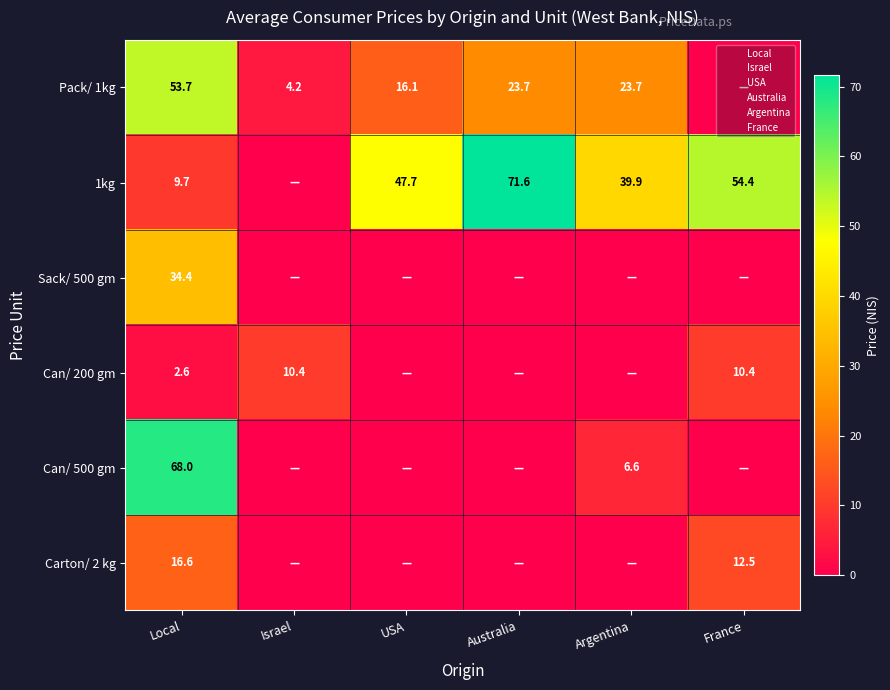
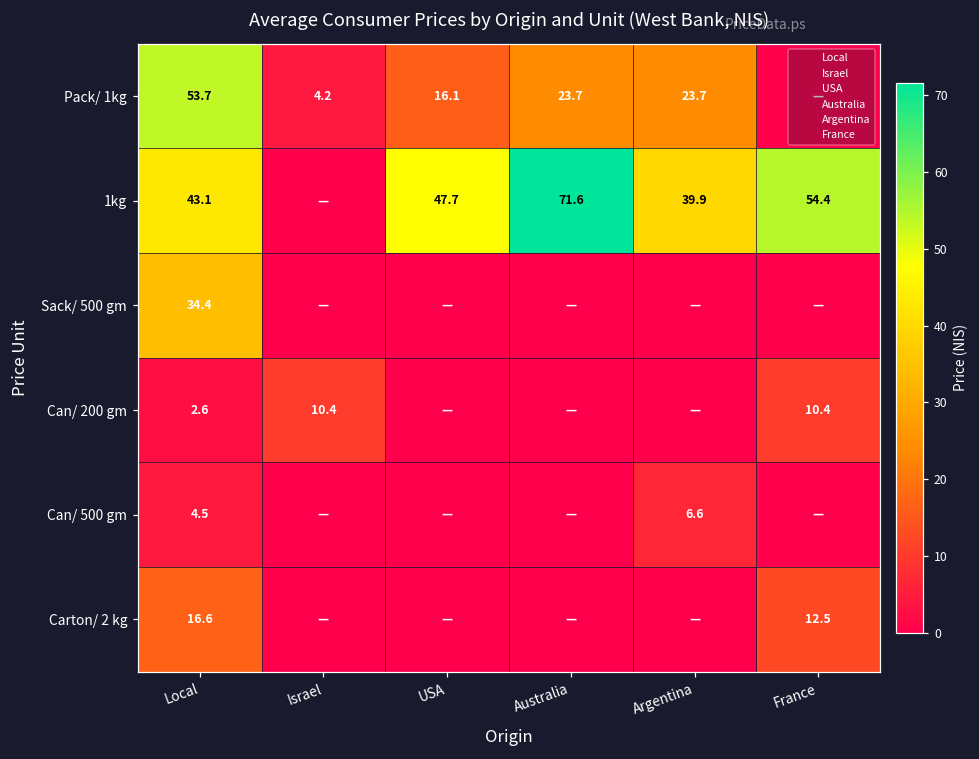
  {
    "Pack/ 1kg": {
      "Local": 53.7,
      "Israel": 4.2,
      "USA": 16.1,
      "Australia": 23.7,
      "Argentina": 23.7
    },
    "1kg": {
-     "Local": 9.7,
+     "Local": 43.1,
      "USA": 47.7,
      "Australia": 71.6,
      "Argentina": 39.9,
      "France": 54.4
    },
    "Sack/ 500 gm": {
      "Local": 34.4
    },
    "Can/ 200 gm": {
      "Local": 2.6,
      "Israel": 10.4,
      "France": 10.4
    },
    "Can/ 500 gm": {
-     "Local": 68.0,
+     "Local": 4.5,
      "Argentina": 6.6
    },
    "Carton/ 2 kg": {
      "Local": 16.6,
      "France": 12.5
    }
  }
